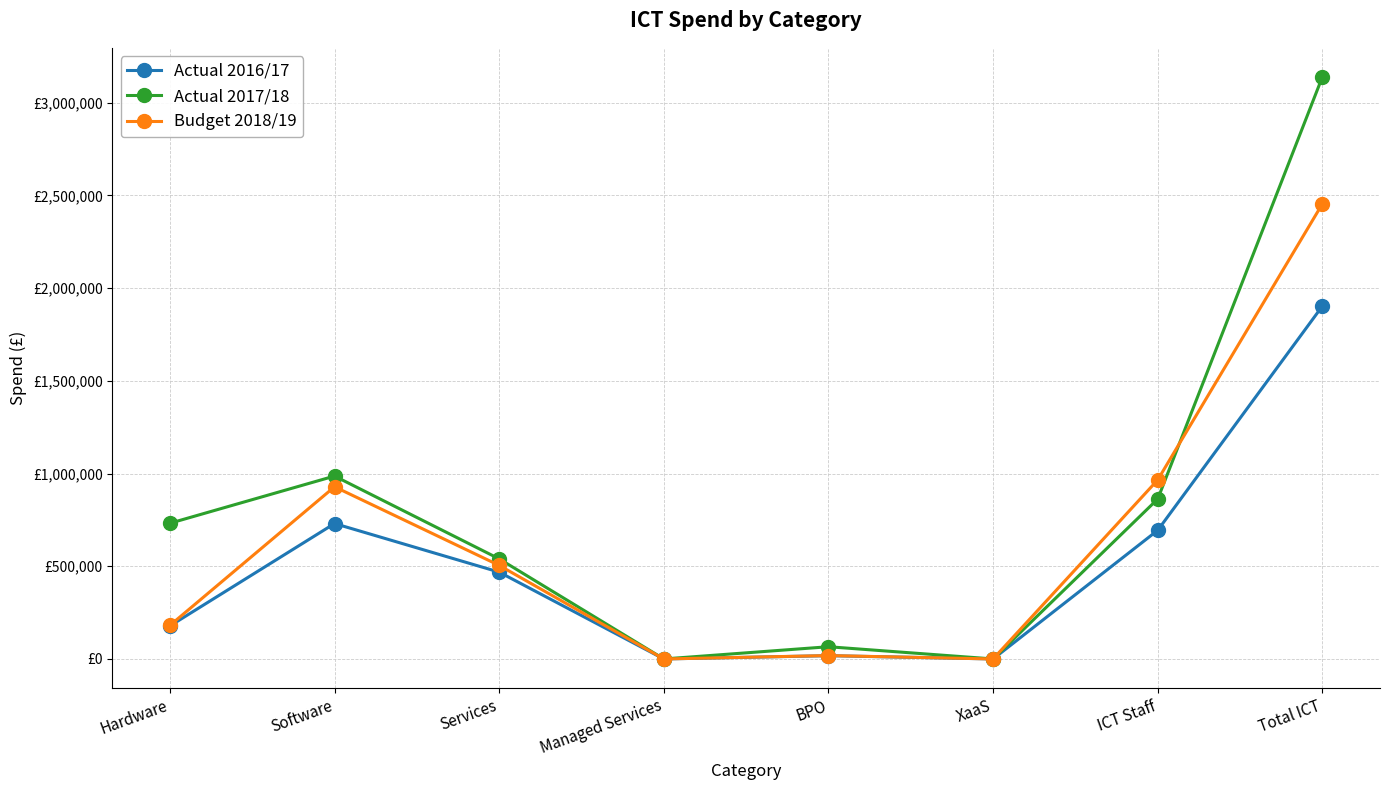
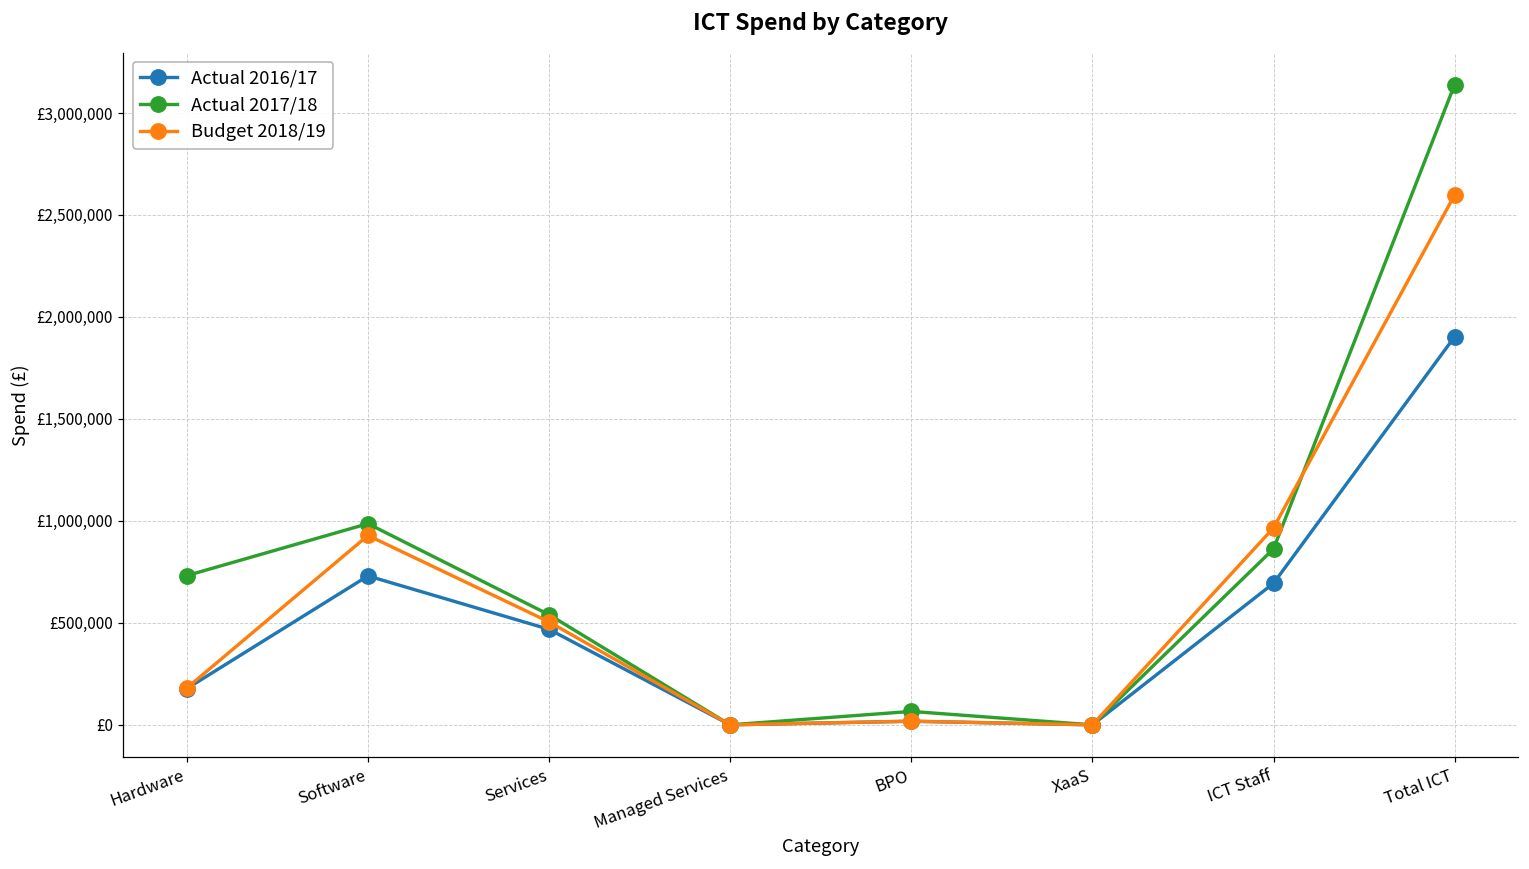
  {
    "Actual 2016/17": {
      "Software": "£730,000",
      "Services": "£470,000",
      "ICT Staff": "£690,000",
      "Total ICT": "£1,900,000"
    },
    "Actual 2017/18": {
      "Hardware": "£730,000",
      "Software": "£990,000",
      "Services": "£540,000",
      "BPO": "£70,000",
      "ICT Staff": "£860,000",
      "Total ICT": "£3,140,000"
    },
    "Budget 2018/19": {
      "Software": "£930,000",
      "Services": "£500,000",
      "ICT Staff": "£970,000",
-     "Total ICT": "£2,450,000"
+     "Total ICT": "£2,600,000"
    }
  }
